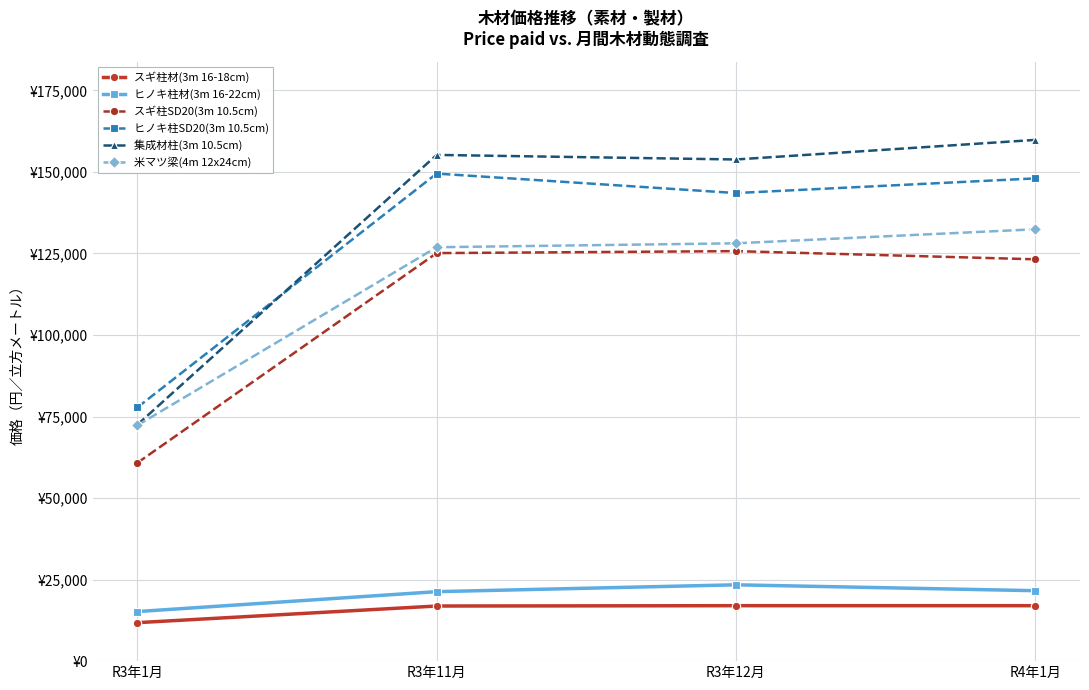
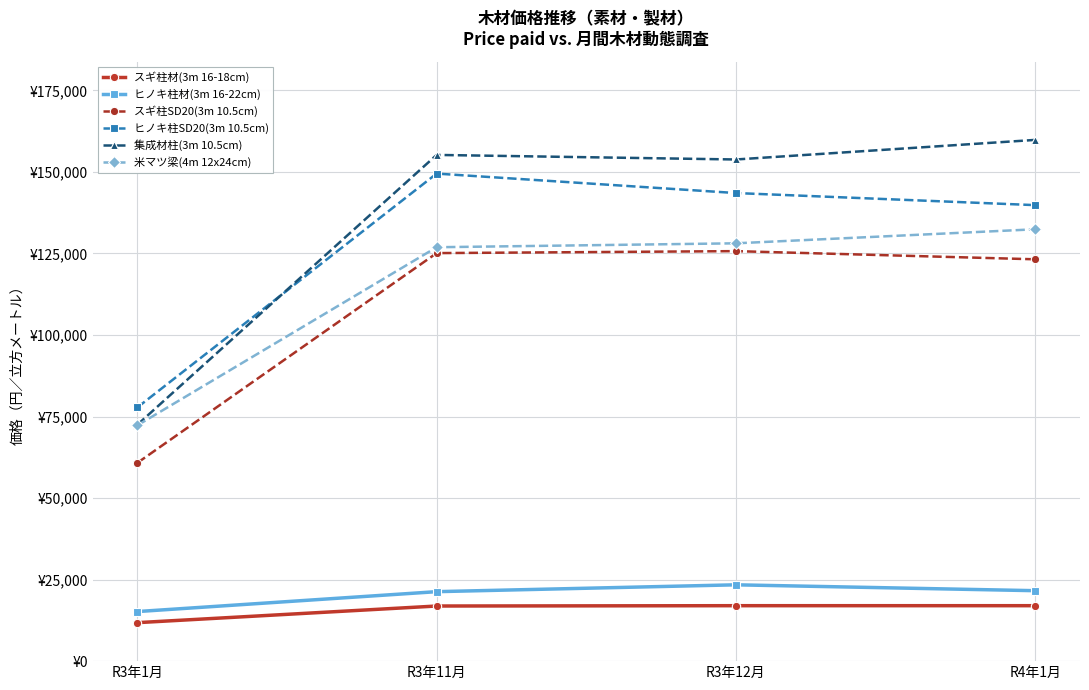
  {
    "ヒノキ柱SD20(3m 10.5cm)": {
      "R3年1月": "¥78,000",
      "R3年11月": "¥149,000",
      "R3年12月": "¥144,000",
-     "R4年1月": "¥148,000"
+     "R4年1月": "¥140,000"
    },
    "集成材柱(3m 10.5cm)": {
      "R3年11月": "¥155,000",
      "R3年12月": "¥154,000",
      "R4年1月": "¥160,000"
    }
  }
